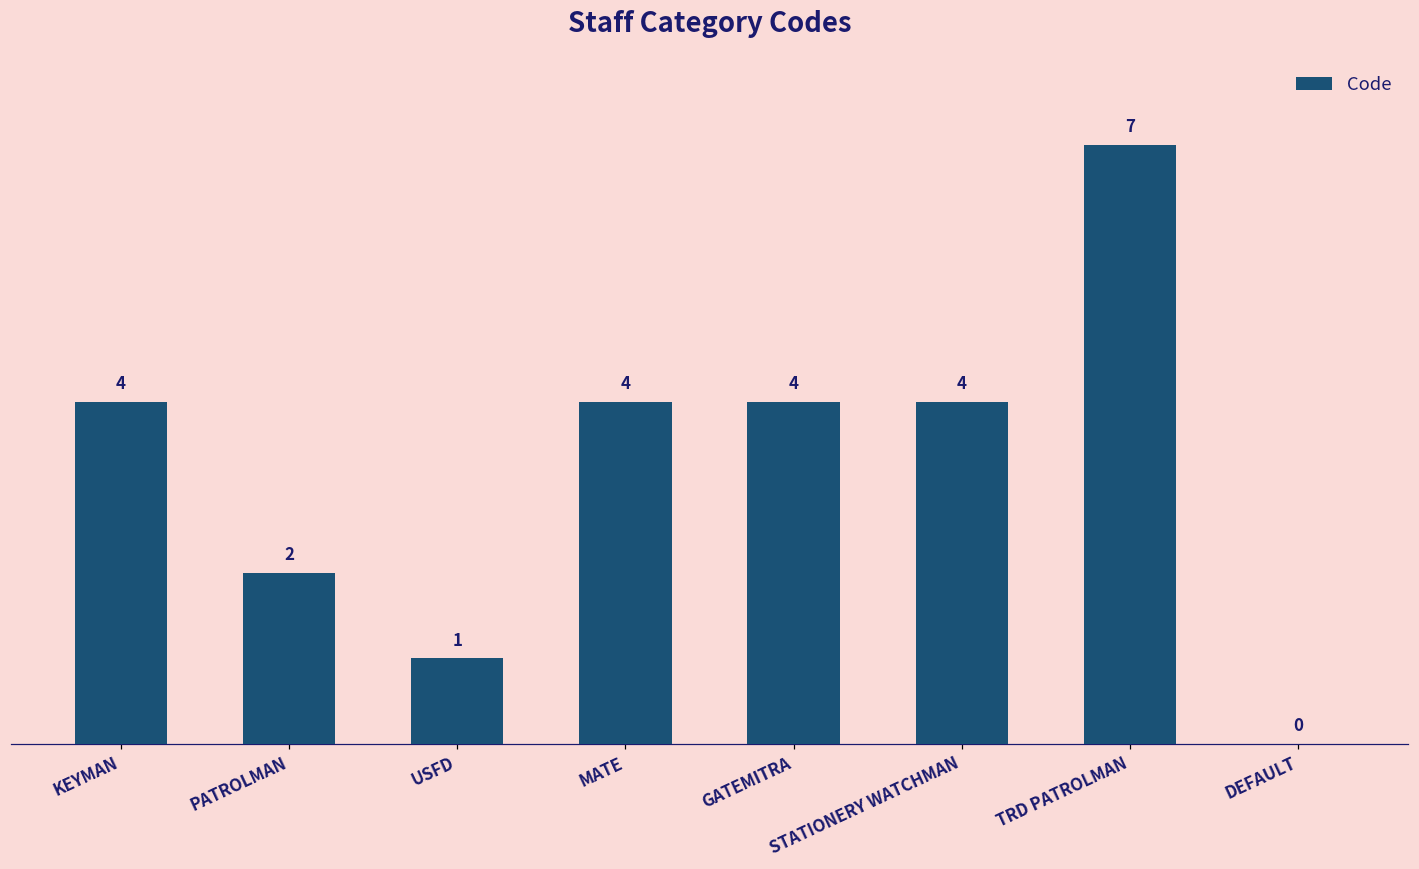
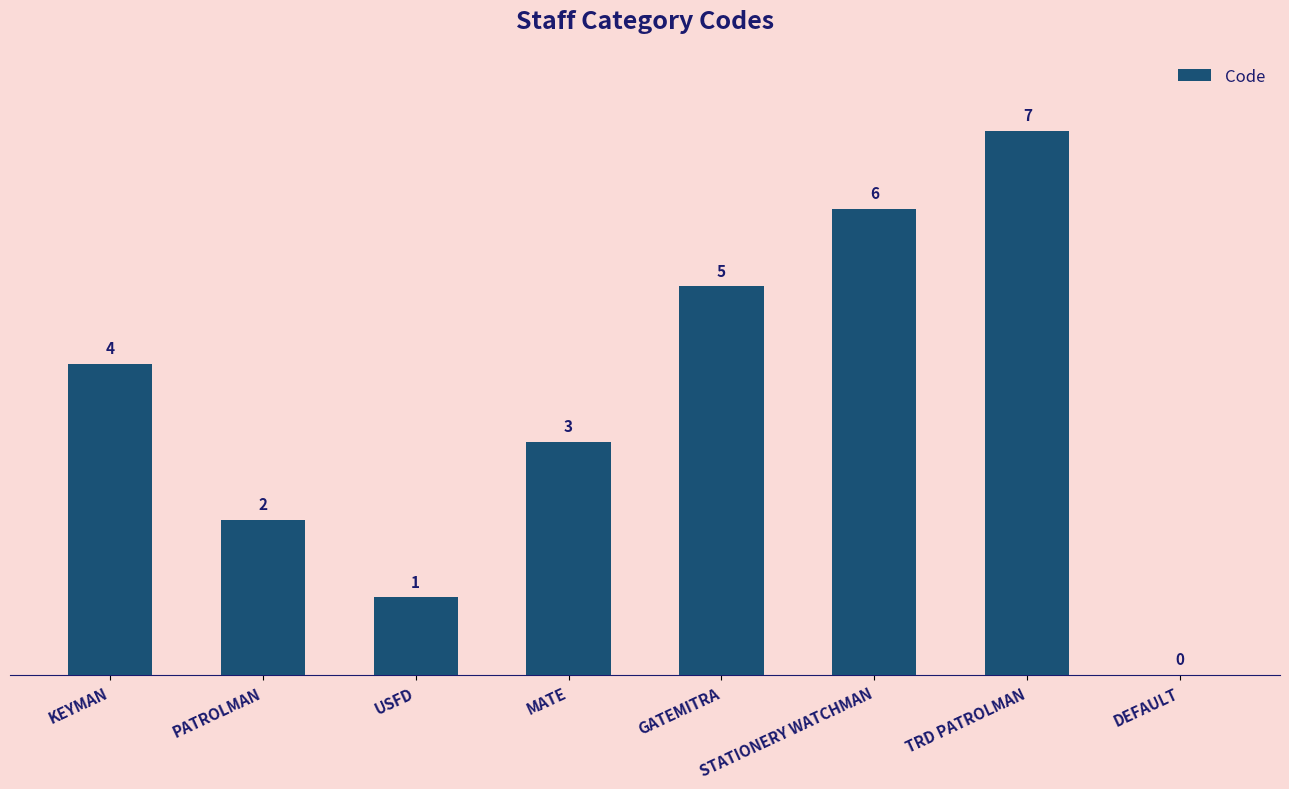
  {
    "KEYMAN": 4,
    "PATROLMAN": 2,
    "USFD": 1,
-   "MATE": 4,
-   "GATEMITRA": 4,
-   "STATIONERY WATCHMAN": 4,
+   "MATE": 3,
+   "GATEMITRA": 5,
+   "STATIONERY WATCHMAN": 6,
    "TRD PATROLMAN": 7,
    "DEFAULT": 0
  }
